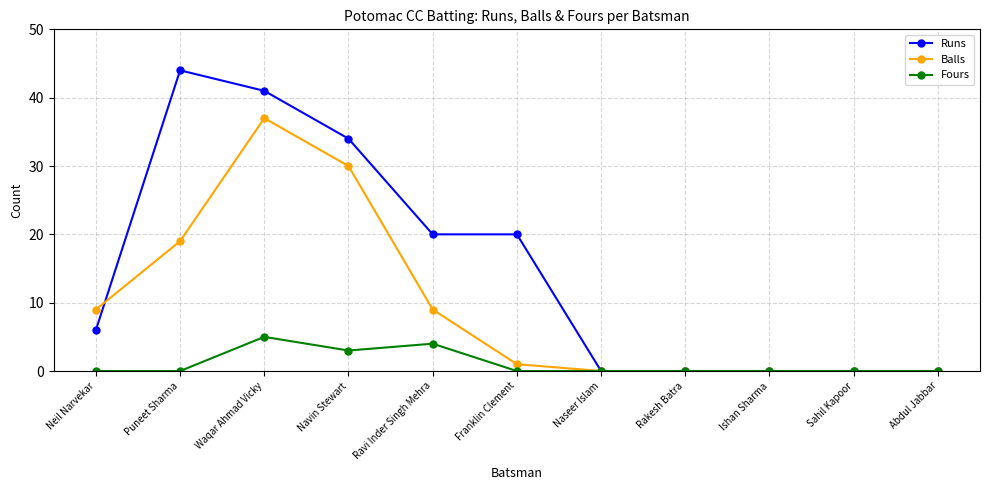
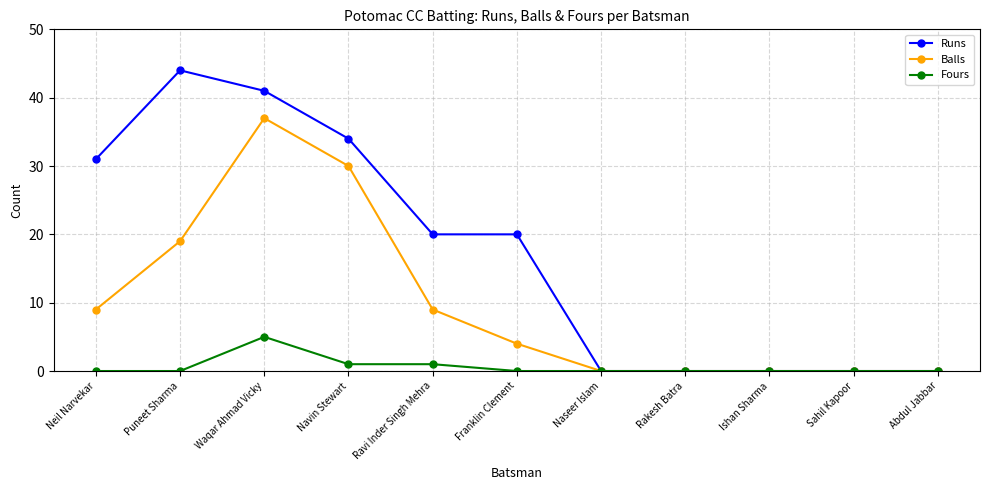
  {
    "Runs": {
-     "Neil Narvekar": 6,
+     "Neil Narvekar": 31,
      "Puneet Sharma": 44,
      "Waqar Ahmad Vicky": 41,
      "Navin Stewart": 34,
      "Ravi Inder Singh Mehra": 20,
      "Franklin Clement": 20
    },
    "Balls": {
      "Neil Narvekar": 9,
      "Puneet Sharma": 19,
      "Waqar Ahmad Vicky": 37,
      "Navin Stewart": 30,
      "Ravi Inder Singh Mehra": 9,
-     "Franklin Clement": 1
+     "Franklin Clement": 4
    },
    "Fours": {
      "Neil Narvekar": 0,
      "Puneet Sharma": 0,
      "Waqar Ahmad Vicky": 5,
-     "Navin Stewart": 3,
-     "Ravi Inder Singh Mehra": 4,
+     "Navin Stewart": 1,
+     "Ravi Inder Singh Mehra": 1,
      "Franklin Clement": 0
    }
  }
